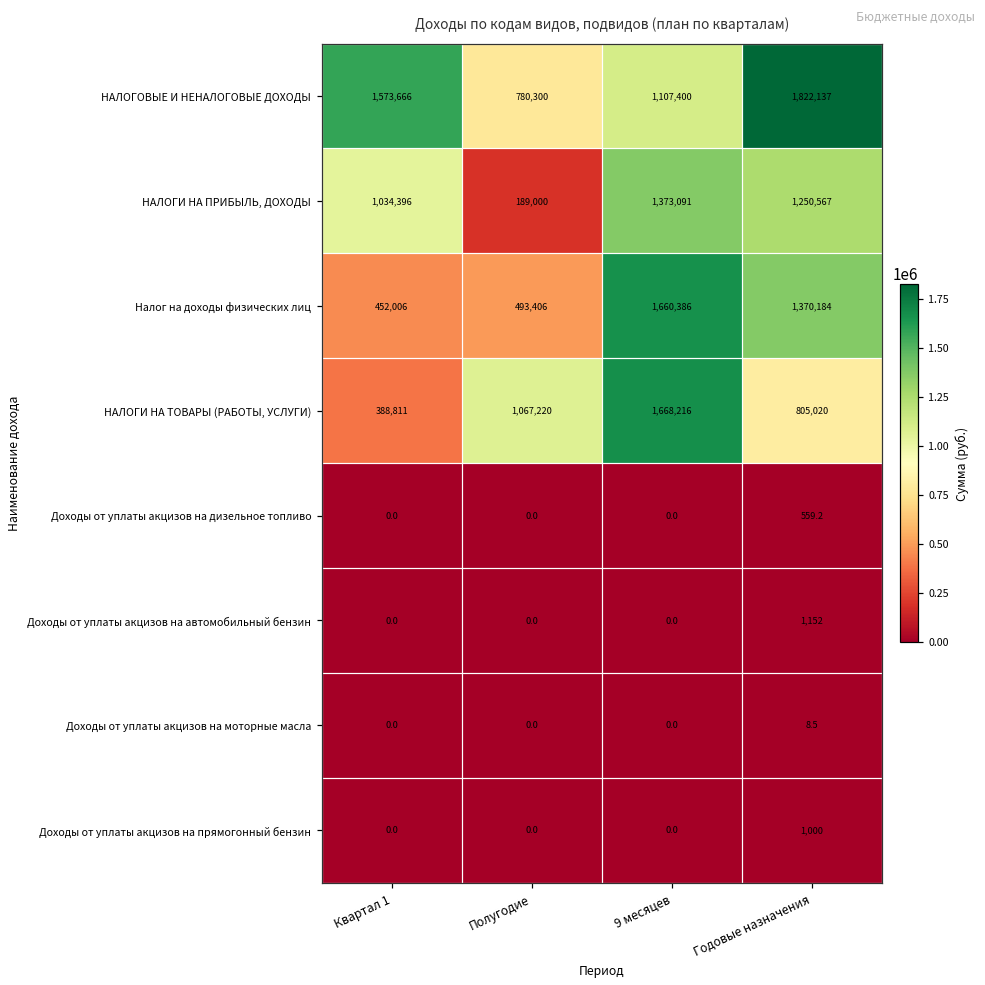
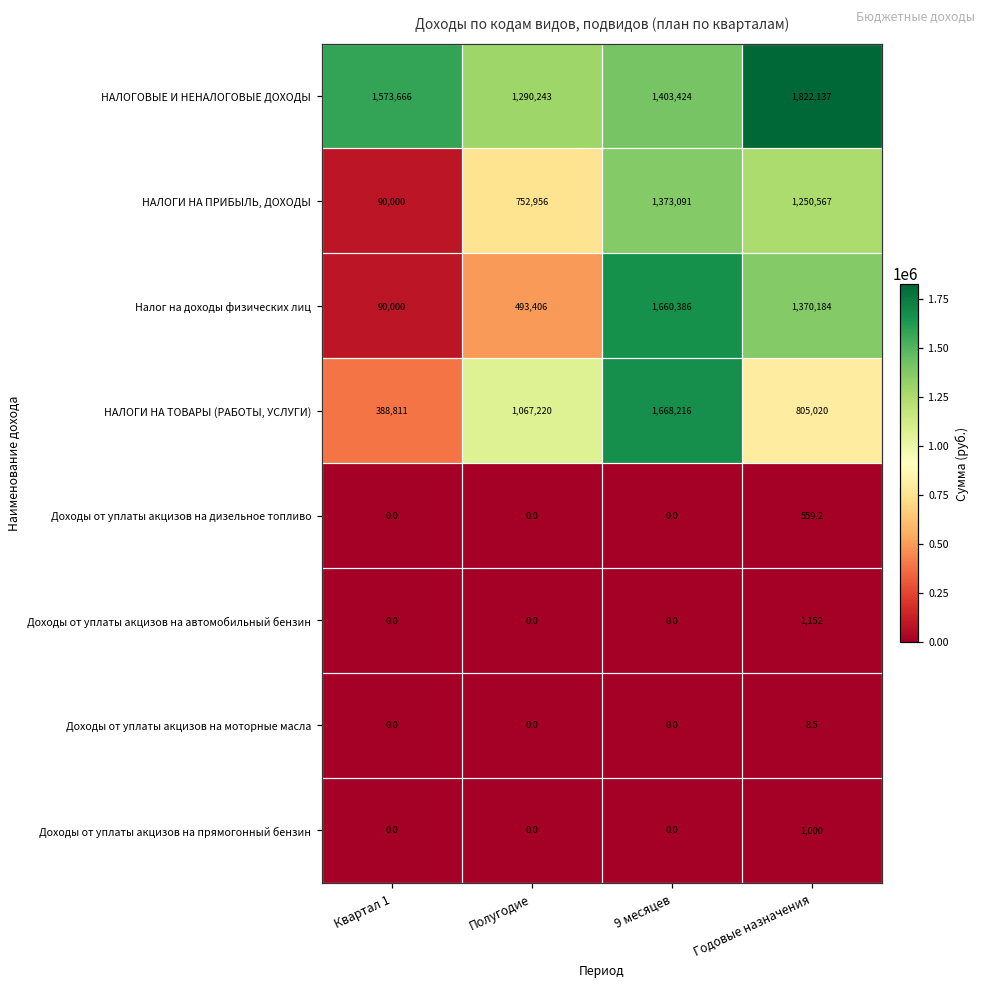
  {
    "НАЛОГОВЫЕ И НЕНАЛОГОВЫЕ ДОХОДЫ": {
      "Квартал 1": "1,573,666",
-     "Полугодие": "780,300",
-     "9 месяцев": "1,107,400",
+     "Полугодие": "1,290,243",
+     "9 месяцев": "1,403,424",
      "Годовые назначения": "1,822,137"
    },
    "НАЛОГИ НА ПРИБЫЛЬ, ДОХОДЫ": {
-     "Квартал 1": "1,034,396",
-     "Полугодие": "189,000",
+     "Квартал 1": "90,000",
+     "Полугодие": "752,956",
      "9 месяцев": "1,373,091",
      "Годовые назначения": "1,250,567"
    },
    "Налог на доходы физических лиц": {
-     "Квартал 1": "452,006",
+     "Квартал 1": "90,000",
      "Полугодие": "493,406",
      "9 месяцев": "1,660,386",
      "Годовые назначения": "1,370,184"
    },
    "НАЛОГИ НА ТОВАРЫ (РАБОТЫ, УСЛУГИ)": {
      "Квартал 1": "388,811",
      "Полугодие": "1,067,220",
      "9 месяцев": "1,668,216",
      "Годовые назначения": "805,020"
    },
    "Доходы от уплаты акцизов на дизельное топливо": {
      "Квартал 1": "0.0",
      "Полугодие": "0.0",
      "9 месяцев": "0.0",
      "Годовые назначения": "559.2"
    },
    "Доходы от уплаты акцизов на автомобильный бензин": {
      "Квартал 1": "0.0",
      "Полугодие": "0.0",
      "9 месяцев": "0.0",
      "Годовые назначения": "1,152"
    },
    "Доходы от уплаты акцизов на моторные масла": {
      "Квартал 1": "0.0",
      "Полугодие": "0.0",
      "9 месяцев": "0.0",
      "Годовые назначения": "8.5"
    },
    "Доходы от уплаты акцизов на прямогонный бензин": {
      "Квартал 1": "0.0",
      "Полугодие": "0.0",
      "9 месяцев": "0.0",
      "Годовые назначения": "1,000"
    }
  }
